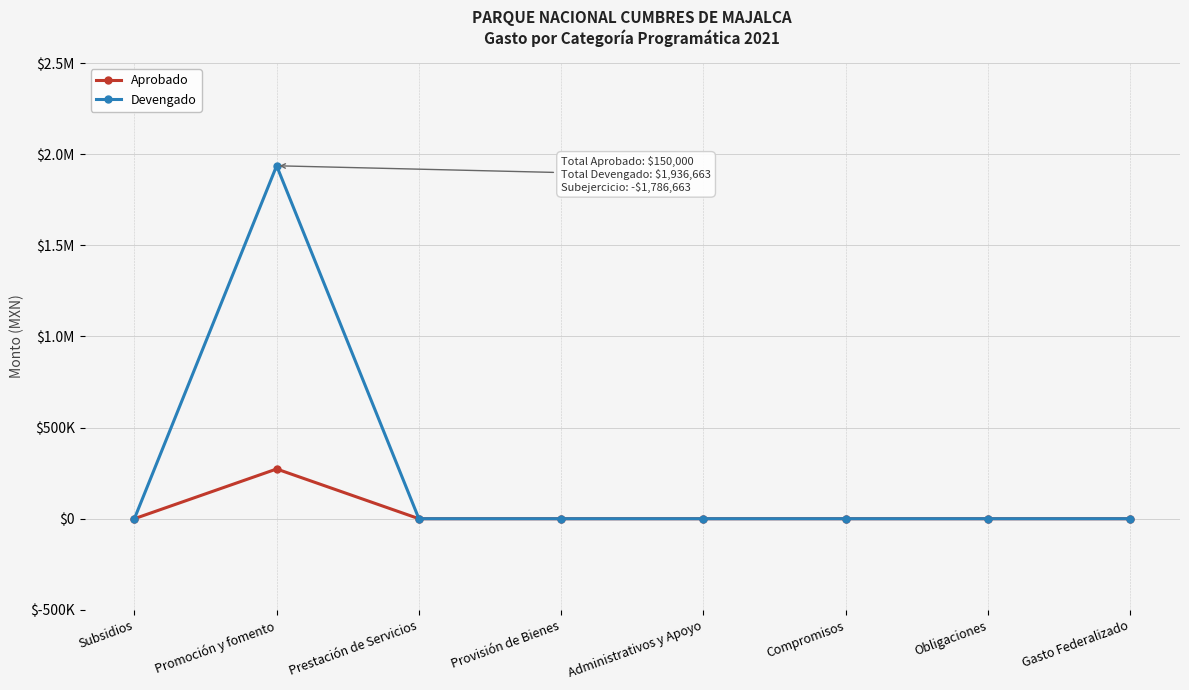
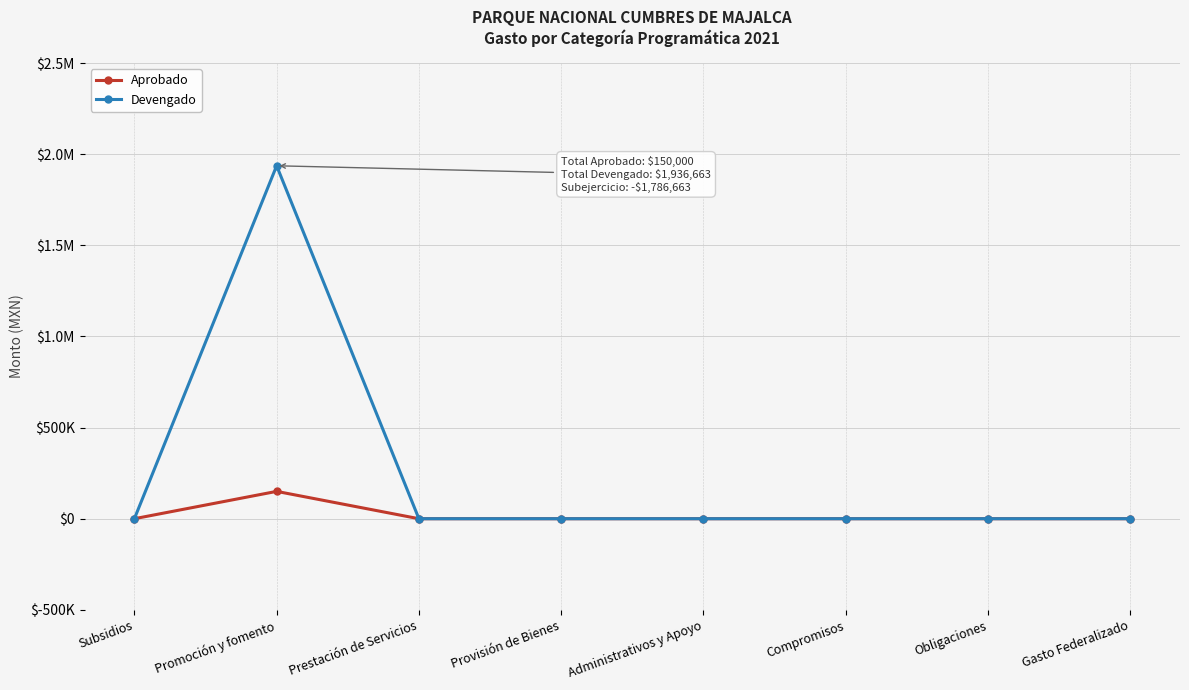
  {
    "Aprobado": {
-     "Promoción y fomento": "$270000"
+     "Promoción y fomento": "$150000"
    },
    "Devengado": {
      "Promoción y fomento": "$1940000"
    }
  }
